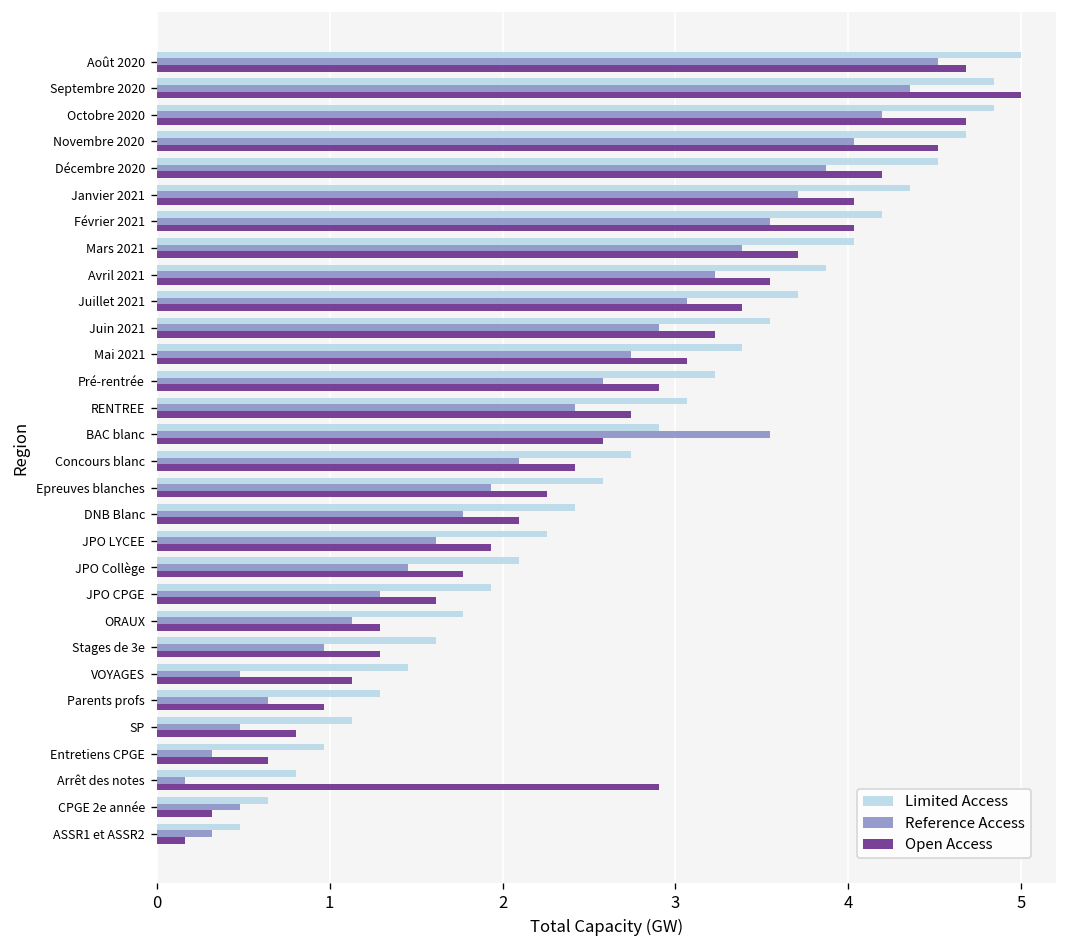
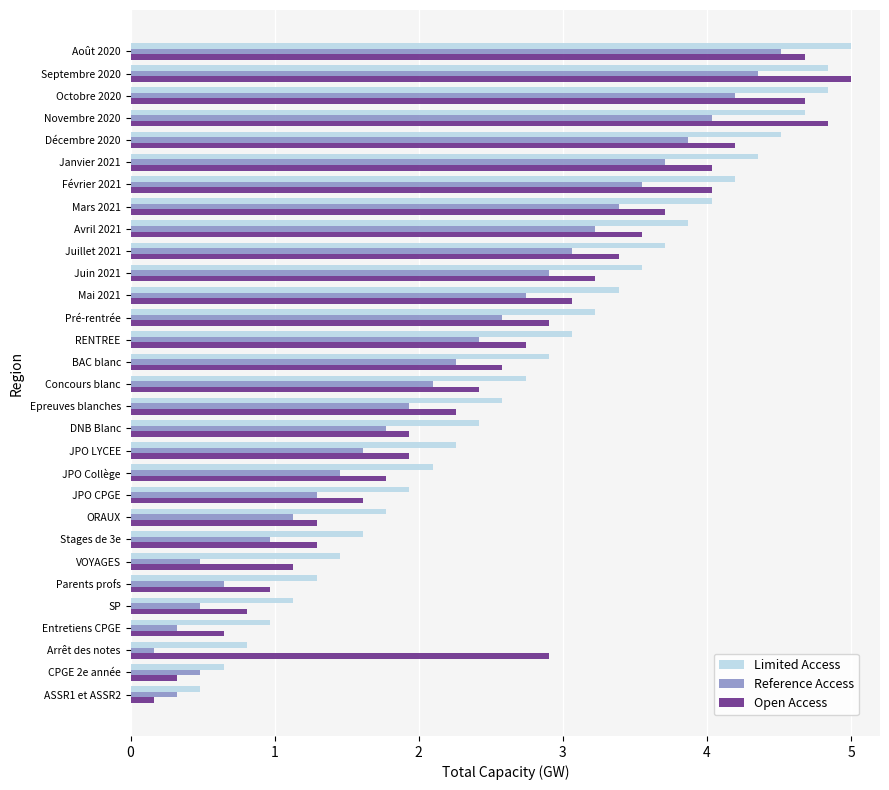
  {
    "Limited Access": {
      "Août 2020": 5.00,
      "Septembre 2020": 4.84,
      "Octobre 2020": 4.84,
      "Novembre 2020": 4.68,
      "Décembre 2020": 4.52,
      "Janvier 2021": 4.35,
      "Février 2021": 4.19,
      "Mars 2021": 4.03,
      "Avril 2021": 3.87,
      "Juillet 2021": 3.71,
      "Juin 2021": 3.55,
      "Mai 2021": 3.39,
      "Pré-rentrée": 3.23,
      "RENTREE": 3.06,
      "BAC blanc": 2.90,
      "Concours blanc": 2.74,
      "Epreuves blanches": 2.58,
      "DNB Blanc": 2.42,
      "JPO LYCEE": 2.26,
      "JPO Collège": 2.10,
      "JPO CPGE": 1.94,
      "ORAUX": 1.77,
      "Stages de 3e": 1.61,
      "VOYAGES": 1.45,
      "Parents profs": 1.29,
      "SP": 1.13,
      "Entretiens CPGE": 0.97,
      "Arrêt des notes": 0.81,
      "CPGE 2e année": 0.65,
      "ASSR1 et ASSR2": 0.48
    },
    "Reference Access": {
      "Août 2020": 4.52,
      "Septembre 2020": 4.35,
      "Octobre 2020": 4.19,
      "Novembre 2020": 4.03,
      "Décembre 2020": 3.87,
      "Janvier 2021": 3.71,
      "Février 2021": 3.55,
      "Mars 2021": 3.39,
      "Avril 2021": 3.23,
      "Juillet 2021": 3.06,
      "Juin 2021": 2.90,
      "Mai 2021": 2.74,
      "Pré-rentrée": 2.58,
      "RENTREE": 2.42,
-     "BAC blanc": 3.55,
+     "BAC blanc": 2.26,
      "Concours blanc": 2.10,
      "Epreuves blanches": 1.94,
      "DNB Blanc": 1.77,
      "JPO LYCEE": 1.61,
      "JPO Collège": 1.45,
      "JPO CPGE": 1.29,
      "ORAUX": 1.13,
      "Stages de 3e": 0.97,
      "VOYAGES": 0.48,
      "Parents profs": 0.65,
      "SP": 0.48,
      "Entretiens CPGE": 0.32,
      "Arrêt des notes": 0.16,
      "CPGE 2e année": 0.48,
      "ASSR1 et ASSR2": 0.32
    },
    "Open Access": {
      "Août 2020": 4.68,
      "Septembre 2020": 5.00,
      "Octobre 2020": 4.68,
-     "Novembre 2020": 4.52,
+     "Novembre 2020": 4.84,
      "Décembre 2020": 4.19,
      "Janvier 2021": 4.03,
      "Février 2021": 4.03,
      "Mars 2021": 3.71,
      "Avril 2021": 3.55,
      "Juillet 2021": 3.39,
      "Juin 2021": 3.23,
      "Mai 2021": 3.06,
      "Pré-rentrée": 2.90,
      "RENTREE": 2.74,
      "BAC blanc": 2.58,
      "Concours blanc": 2.42,
      "Epreuves blanches": 2.26,
-     "DNB Blanc": 2.10,
+     "DNB Blanc": 1.94,
      "JPO LYCEE": 1.94,
      "JPO Collège": 1.77,
      "JPO CPGE": 1.61,
      "ORAUX": 1.29,
      "Stages de 3e": 1.29,
      "VOYAGES": 1.13,
      "Parents profs": 0.97,
      "SP": 0.81,
      "Entretiens CPGE": 0.65,
      "Arrêt des notes": 2.90,
      "CPGE 2e année": 0.32,
      "ASSR1 et ASSR2": 0.16
    }
  }
